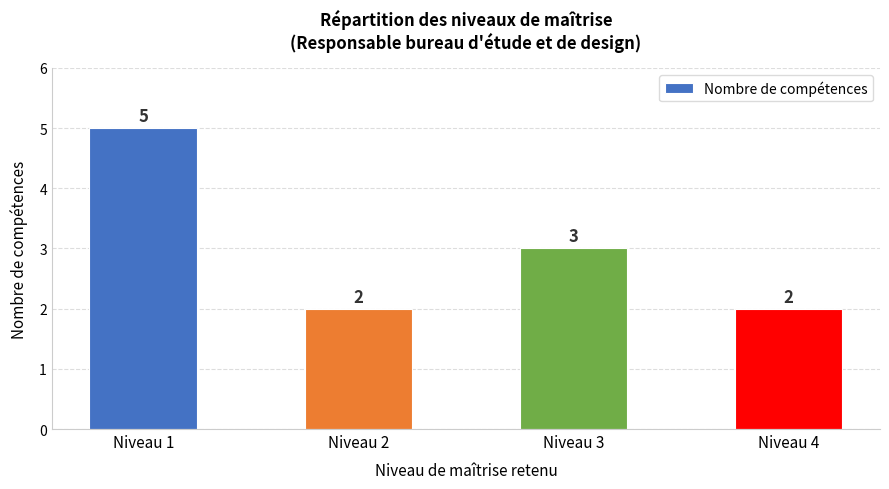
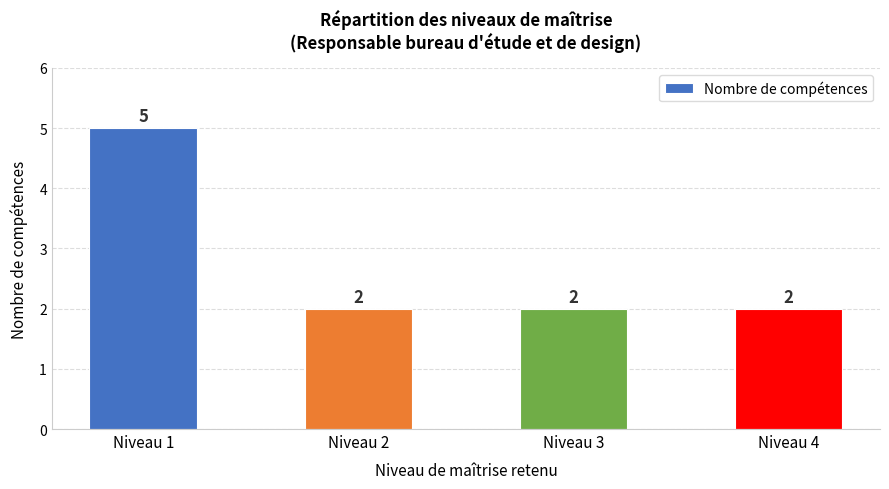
  {
    "Niveau 1": 5,
    "Niveau 2": 2,
-   "Niveau 3": 3,
+   "Niveau 3": 2,
    "Niveau 4": 2
  }
